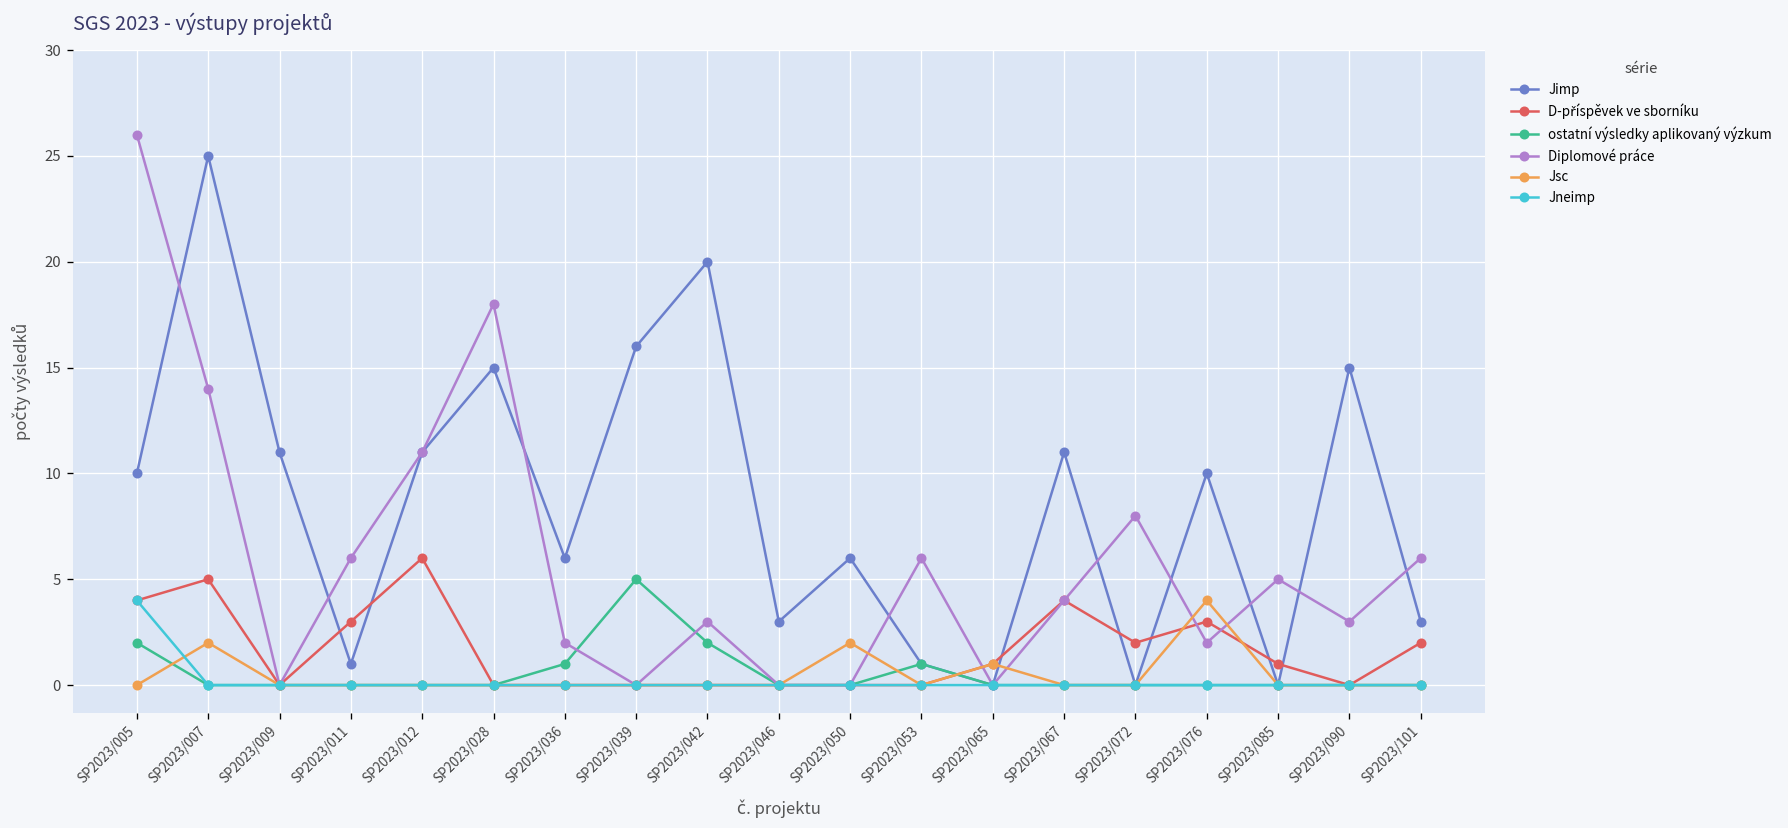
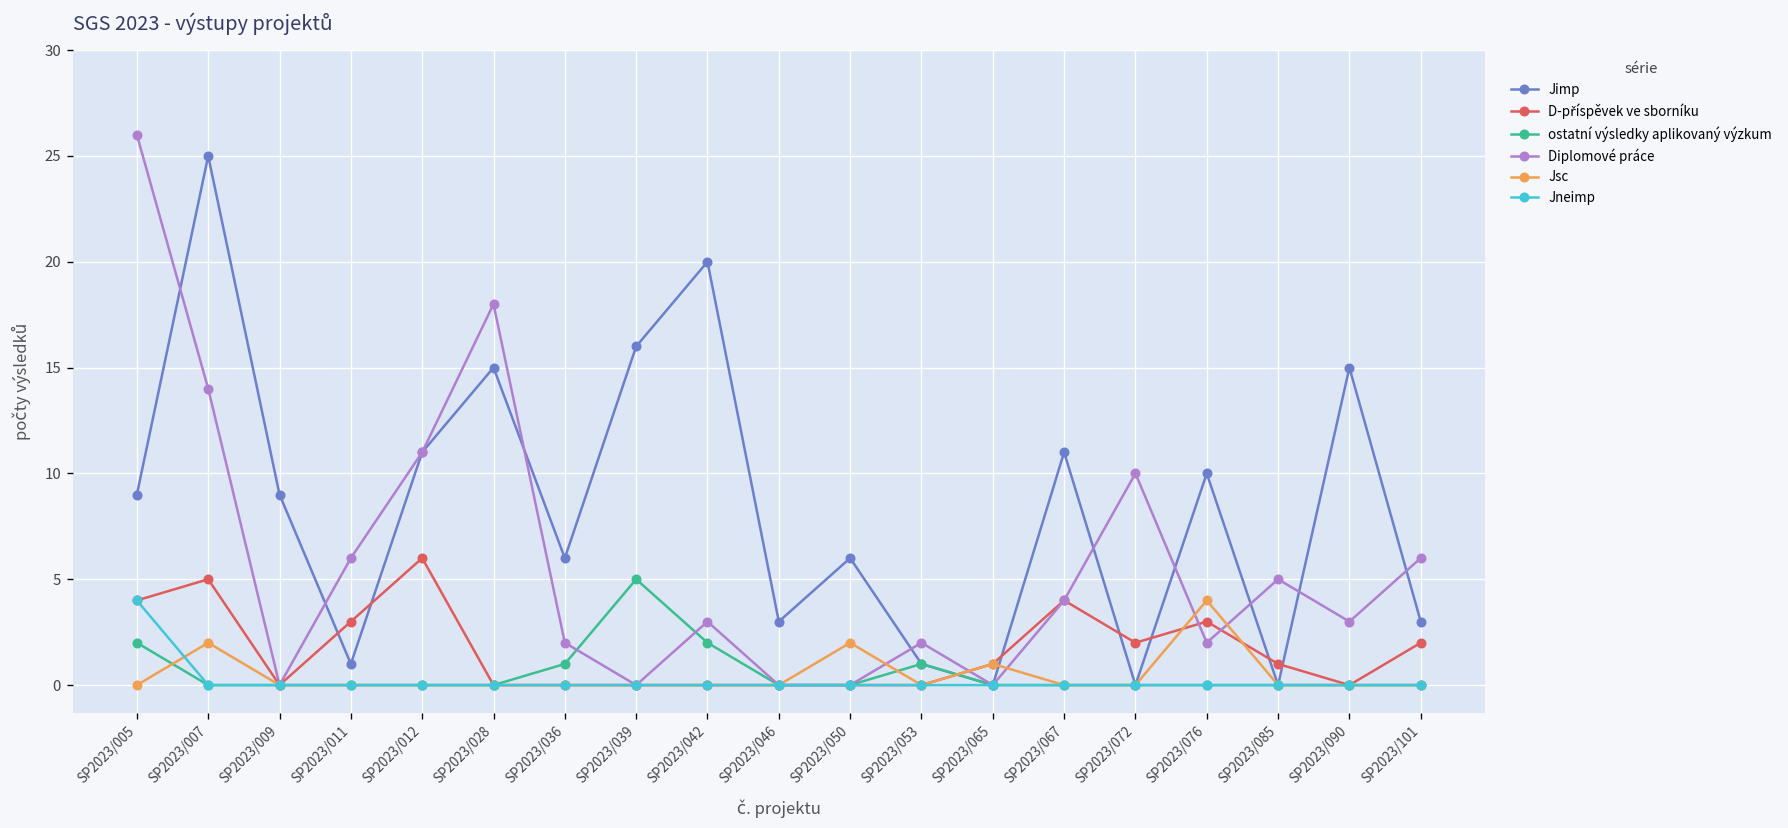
  {
    "Jimp": {
-     "SP2023/005": 10,
+     "SP2023/005": 9,
      "SP2023/007": 25,
-     "SP2023/009": 11,
+     "SP2023/009": 9,
      "SP2023/011": 1,
      "SP2023/028": 15,
      "SP2023/036": 6,
      "SP2023/039": 16,
      "SP2023/042": 20,
      "SP2023/046": 3,
      "SP2023/050": 6,
      "SP2023/067": 11,
      "SP2023/076": 10,
      "SP2023/090": 15,
      "SP2023/101": 3
    },
    "D-příspěvek ve sborníku": {
      "SP2023/007": 5,
      "SP2023/011": 3,
      "SP2023/012": 6,
      "SP2023/072": 2,
      "SP2023/076": 3,
      "SP2023/085": 1,
      "SP2023/101": 2
    },
    "ostatní výsledky aplikovaný výzkum": {
      "SP2023/005": 2,
      "SP2023/036": 1,
      "SP2023/039": 5,
      "SP2023/042": 2
    },
    "Diplomové práce": {
      "SP2023/005": 26,
      "SP2023/007": 14,
      "SP2023/011": 6,
      "SP2023/028": 18,
      "SP2023/036": 2,
      "SP2023/042": 3,
-     "SP2023/053": 6,
-     "SP2023/072": 8,
+     "SP2023/053": 2,
+     "SP2023/072": 10,
      "SP2023/076": 2,
      "SP2023/085": 5,
      "SP2023/090": 3,
      "SP2023/101": 6
    },
    "Jsc": {
      "SP2023/005": 0,
      "SP2023/007": 2,
      "SP2023/050": 2,
      "SP2023/076": 4
    }
  }
